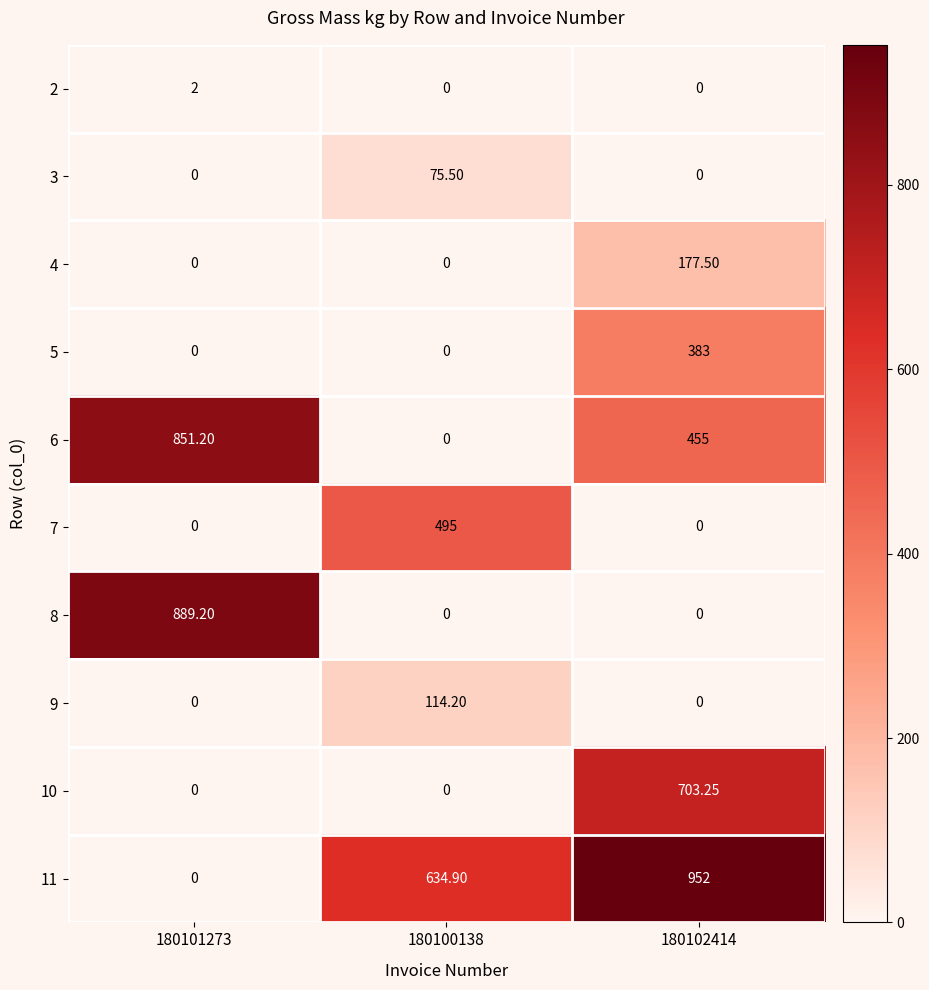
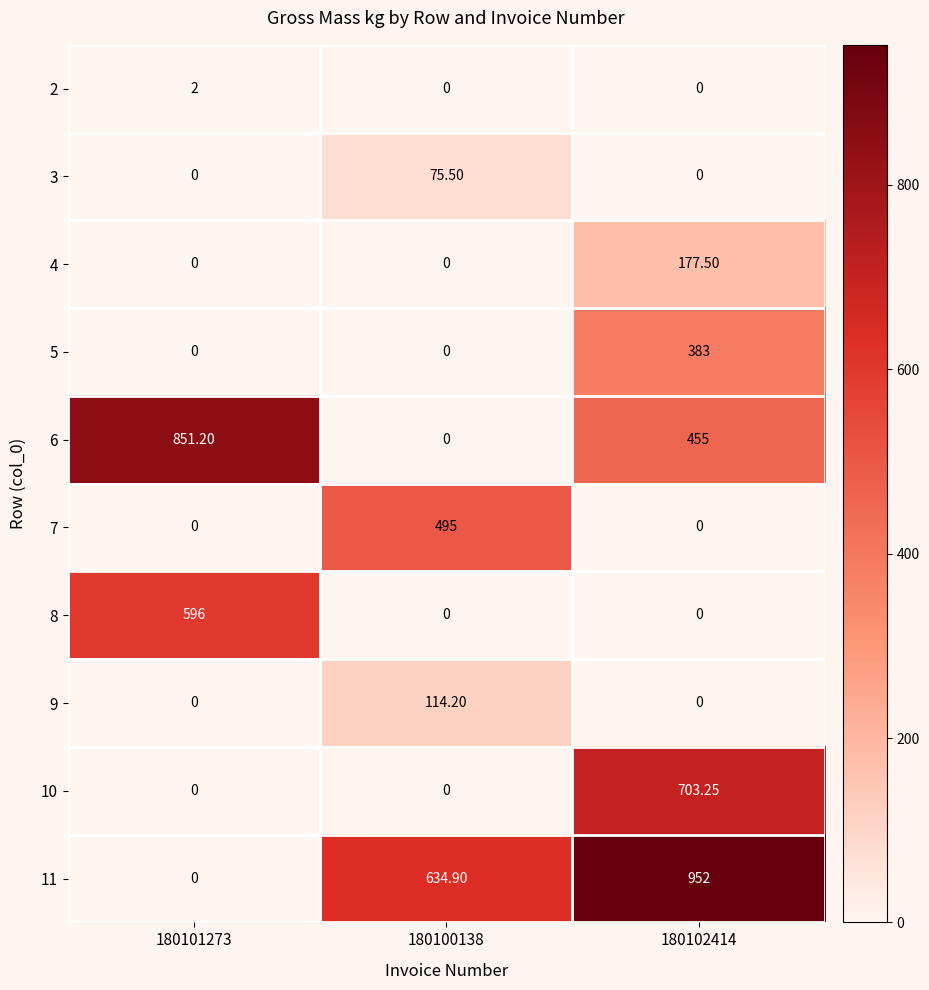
  {
    "2": {
      "180101273": 2,
      "180100138": 0,
      "180102414": 0
    },
    "3": {
      "180101273": 0,
      "180100138": 75.50,
      "180102414": 0
    },
    "4": {
      "180101273": 0,
      "180100138": 0,
      "180102414": 177.50
    },
    "5": {
      "180101273": 0,
      "180100138": 0,
      "180102414": 383
    },
    "6": {
      "180101273": 851.20,
      "180100138": 0,
      "180102414": 455
    },
    "7": {
      "180101273": 0,
      "180100138": 495,
      "180102414": 0
    },
    "8": {
-     "180101273": 889.20,
+     "180101273": 596,
      "180100138": 0,
      "180102414": 0
    },
    "9": {
      "180101273": 0,
      "180100138": 114.20,
      "180102414": 0
    },
    "10": {
      "180101273": 0,
      "180100138": 0,
      "180102414": 703.25
    },
    "11": {
      "180101273": 0,
      "180100138": 634.90,
      "180102414": 952
    }
  }
